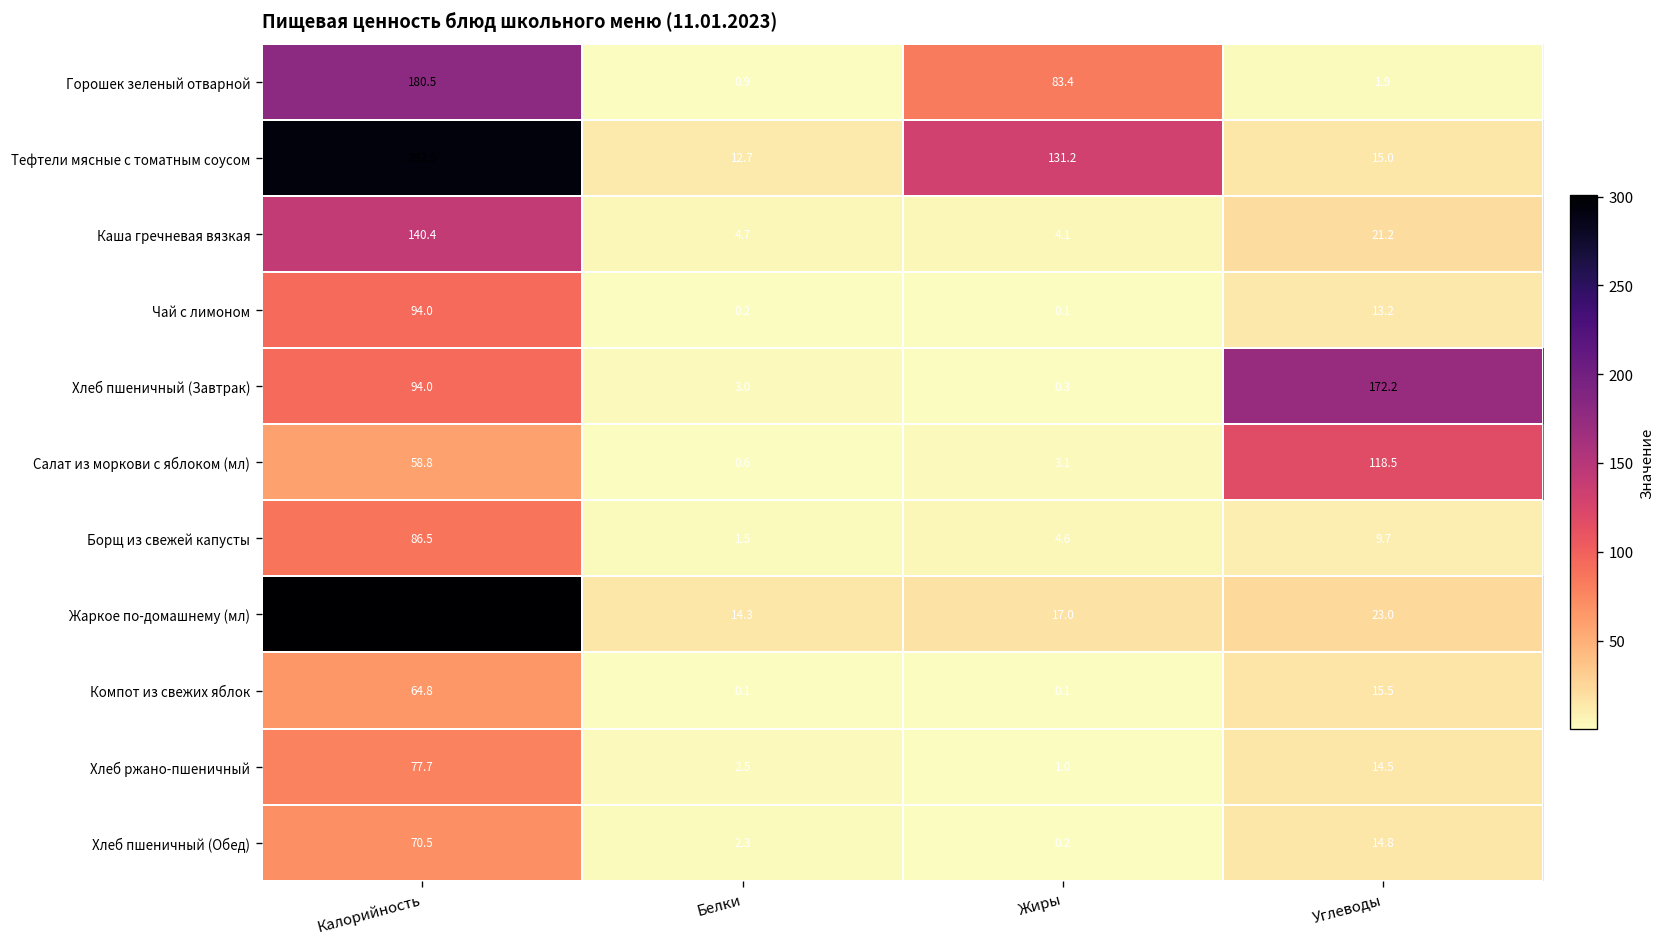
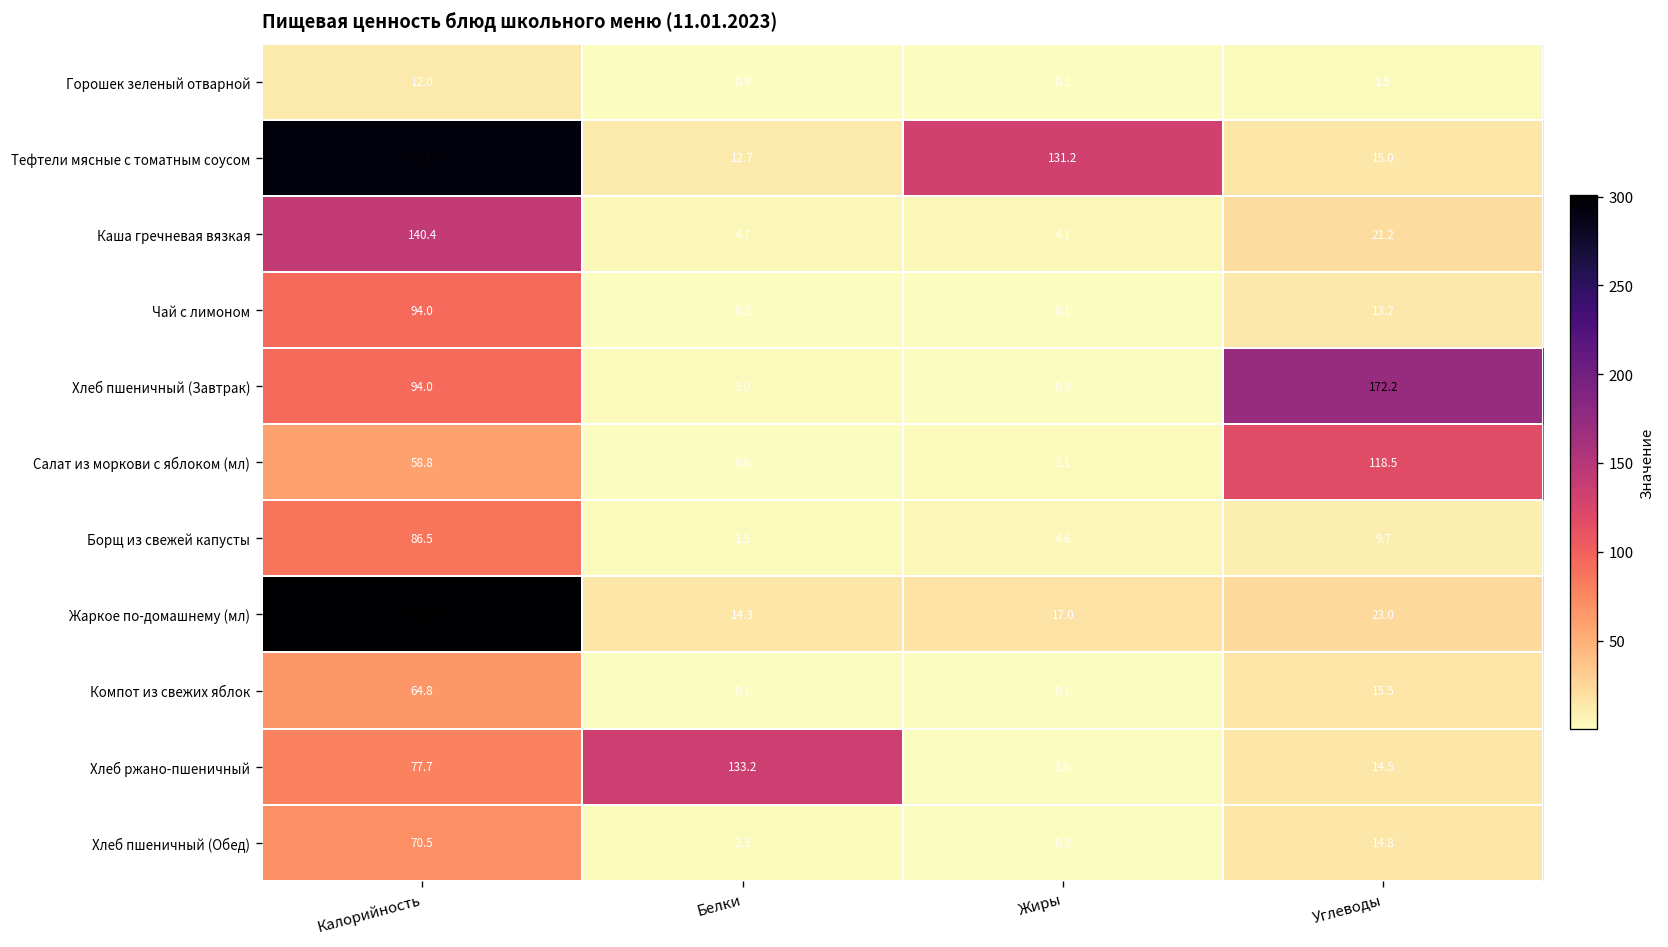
  {
    "Горошек зеленый отварной": {
-     "Калорийность": 180.5,
+     "Калорийность": 12.0,
      "Белки": 0.9,
-     "Жиры": 83.4,
+     "Жиры": 0.1,
      "Углеводы": 1.9
    },
    "Тефтели мясные с томатным соусом": {
      "Белки": 12.7,
      "Жиры": 131.2,
      "Углеводы": 15.0
    },
    "Каша гречневая вязкая": {
      "Калорийность": 140.4,
      "Белки": 4.7,
      "Жиры": 4.1,
      "Углеводы": 21.2
    },
    "Чай с лимоном": {
      "Калорийность": 94.0,
      "Белки": 0.2,
      "Жиры": 0.1,
      "Углеводы": 13.2
    },
    "Хлеб пшеничный (Завтрак)": {
      "Калорийность": 94.0,
      "Белки": 3.0,
      "Жиры": 0.3,
      "Углеводы": 172.2
    },
    "Салат из моркови с яблоком (мл)": {
      "Калорийность": 58.8,
      "Белки": 0.6,
      "Жиры": 3.1,
      "Углеводы": 118.5
    },
    "Борщ из свежей капусты": {
      "Калорийность": 86.5,
      "Белки": 1.5,
      "Жиры": 4.6,
      "Углеводы": 9.7
    },
    "Жаркое по-домашнему (мл)": {
      "Белки": 14.3,
      "Жиры": 17.0,
      "Углеводы": 23.0
    },
    "Компот из свежих яблок": {
      "Калорийность": 64.8,
      "Белки": 0.1,
      "Жиры": 0.1,
      "Углеводы": 15.5
    },
    "Хлеб ржано-пшеничный": {
      "Калорийность": 77.7,
-     "Белки": 2.5,
+     "Белки": 133.2,
      "Жиры": 1.0,
      "Углеводы": 14.5
    },
    "Хлеб пшеничный (Обед)": {
      "Калорийность": 70.5,
      "Белки": 2.3,
      "Жиры": 0.2,
      "Углеводы": 14.8
    }
  }
